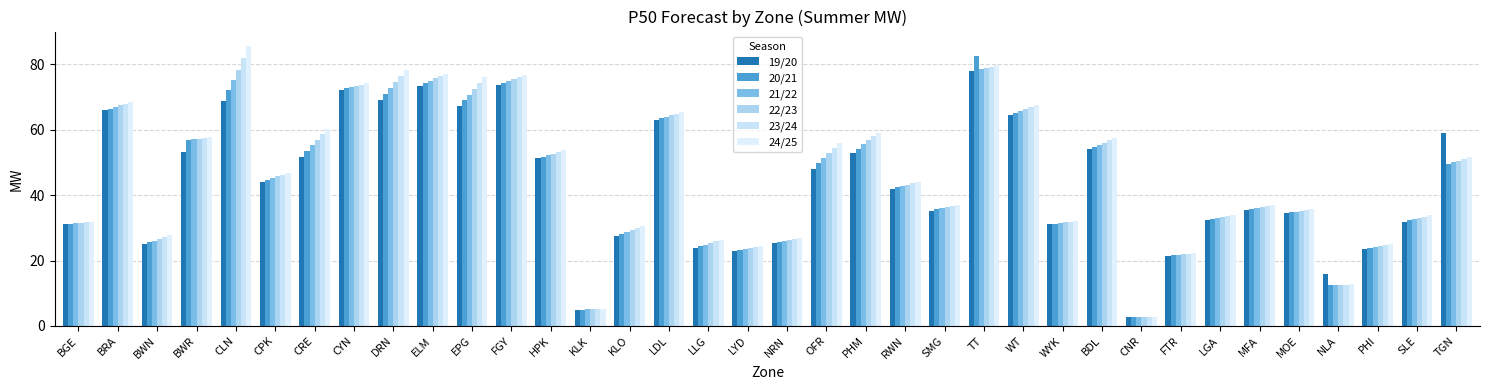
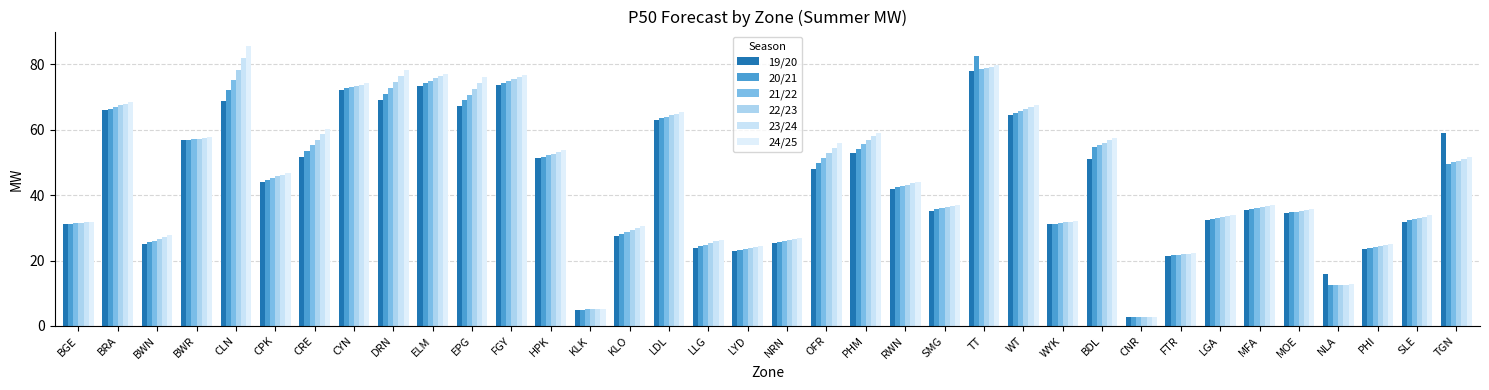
  {
    "19/20": {
      "BGE": 31,
      "BRA": 66,
      "BWN": 25,
-     "BWR": 53,
+     "BWR": 57,
      "CLN": 69,
      "CPK": 44,
      "CRE": 52,
      "CYN": 72,
      "DRN": 69,
      "ELM": 74,
      "EPG": 67,
      "FGY": 74,
      "HPK": 51,
      "KLK": 5,
      "KLO": 28,
      "LDL": 63,
      "LLG": 24,
      "LYD": 23,
      "NRN": 25,
      "OFR": 48,
      "PHM": 53,
      "RWN": 42,
      "SMG": 35,
      "TT": 78,
      "WT": 65,
      "WYK": 31,
-     "BDL": 54,
+     "BDL": 51,
      "CNR": 3,
      "FTR": 21,
      "LGA": 33,
      "MFA": 36,
      "MOE": 35,
      "NLA": 16,
      "PHI": 24,
      "SLE": 32,
      "TGN": 59
    },
    "20/21": {
      "BGE": 31,
      "BRA": 66,
      "BWN": 26,
      "BWR": 57,
      "CLN": 72,
      "CPK": 45,
      "CRE": 54,
      "CYN": 73,
      "DRN": 71,
      "ELM": 74,
      "EPG": 69,
      "FGY": 74,
      "HPK": 52,
      "KLK": 5,
      "KLO": 28,
      "LDL": 63,
      "LLG": 24,
      "LYD": 23,
      "NRN": 26,
      "OFR": 50,
      "PHM": 54,
      "RWN": 42,
      "SMG": 36,
      "TT": 83,
      "WT": 65,
      "WYK": 31,
      "BDL": 55,
      "CNR": 3,
      "FTR": 22,
      "LGA": 33,
      "MFA": 36,
      "MOE": 35,
      "NLA": 13,
      "PHI": 24,
      "SLE": 32,
      "TGN": 49
    }
  }
